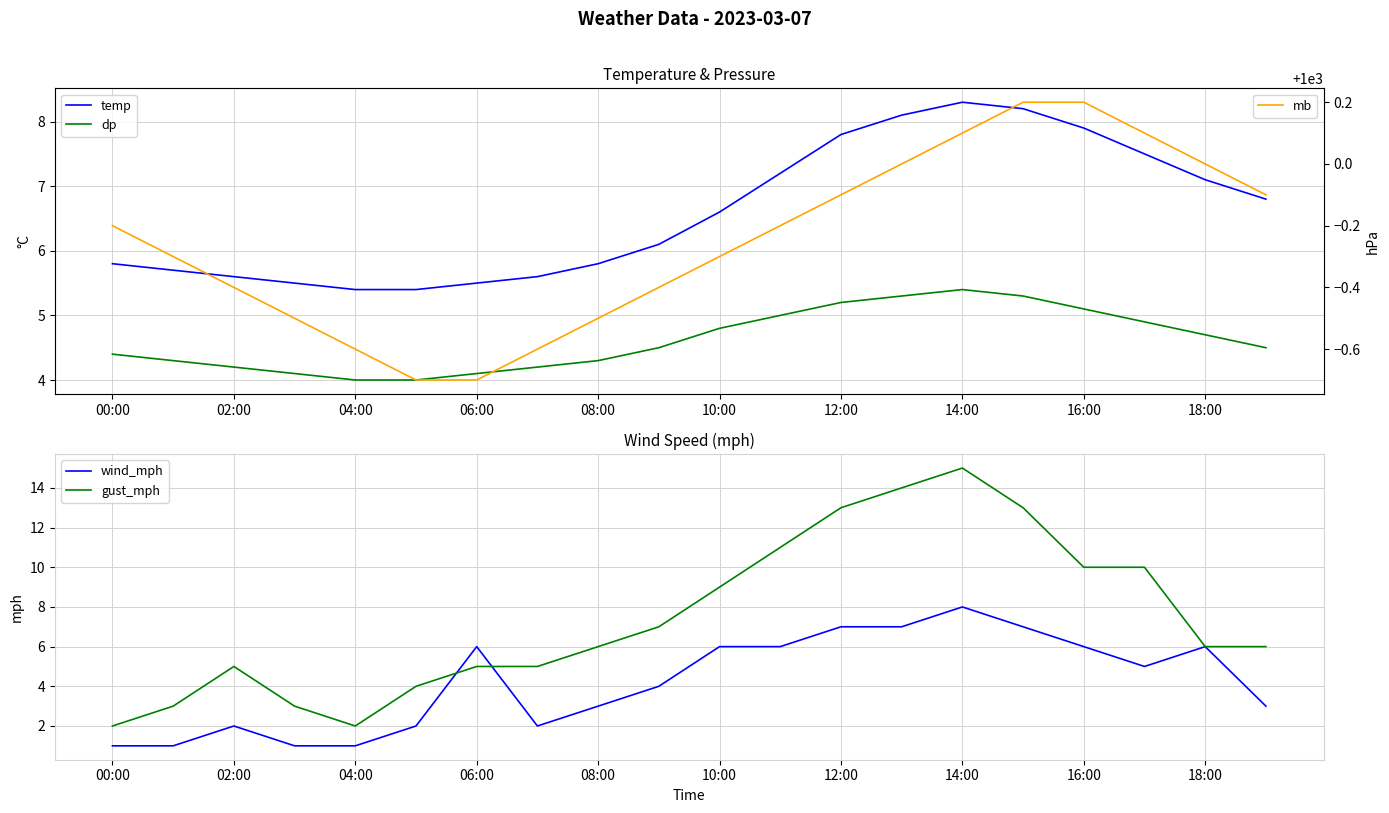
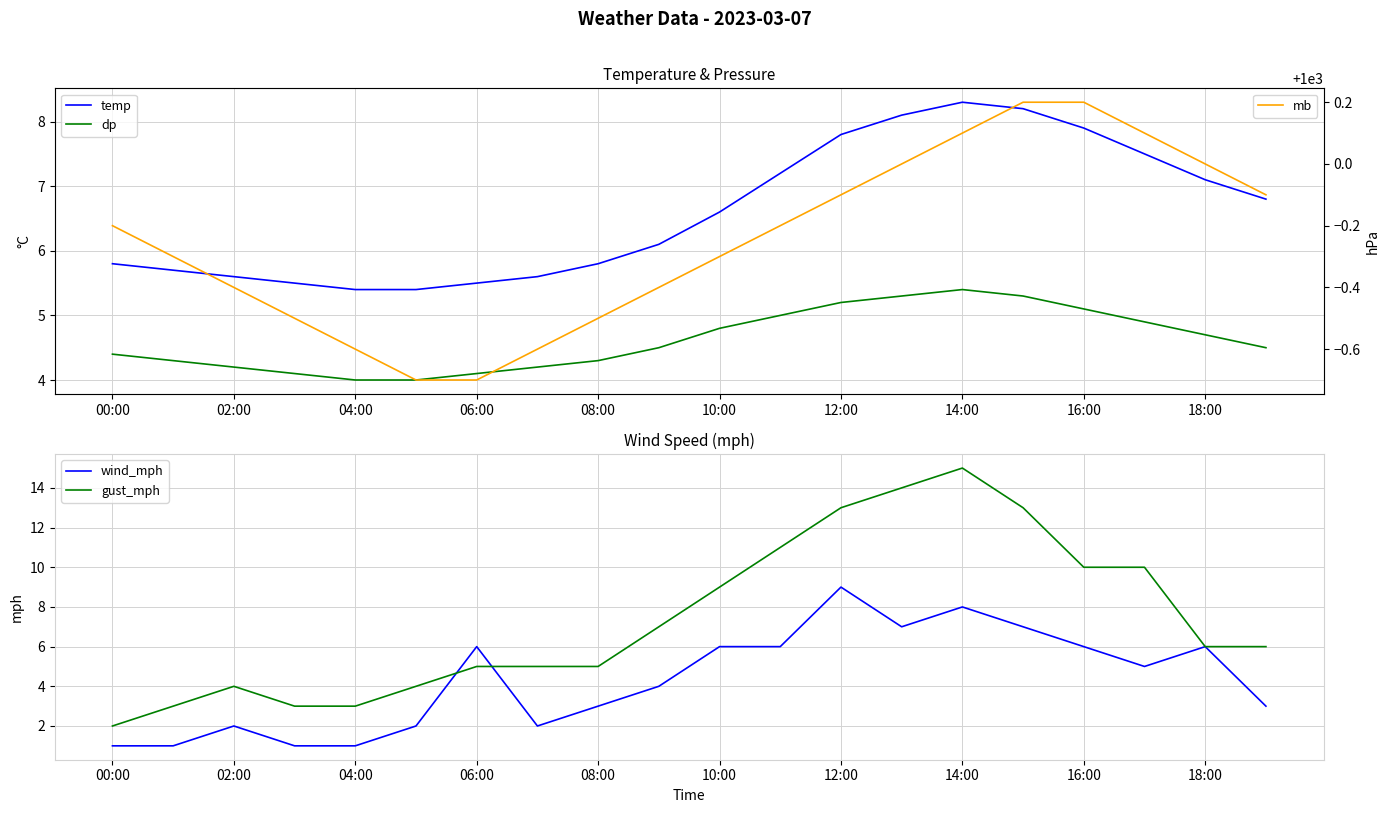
  {
    "Wind Speed (mph)": {
      "wind_mph": {
        "00:00": 1,
        "02:00": 2,
        "04:00": 1,
        "06:00": 6,
        "08:00": 3,
        "10:00": 6,
-       "12:00": 7,
+       "12:00": 9,
        "14:00": 8,
        "16:00": 6
      },
      "gust_mph": {
        "00:00": 2,
-       "02:00": 5,
-       "04:00": 2,
+       "02:00": 4,
+       "04:00": 3,
        "06:00": 5,
-       "08:00": 6,
+       "08:00": 5,
        "10:00": 9,
        "12:00": 13,
        "14:00": 15,
        "16:00": 10
      }
    }
  }
